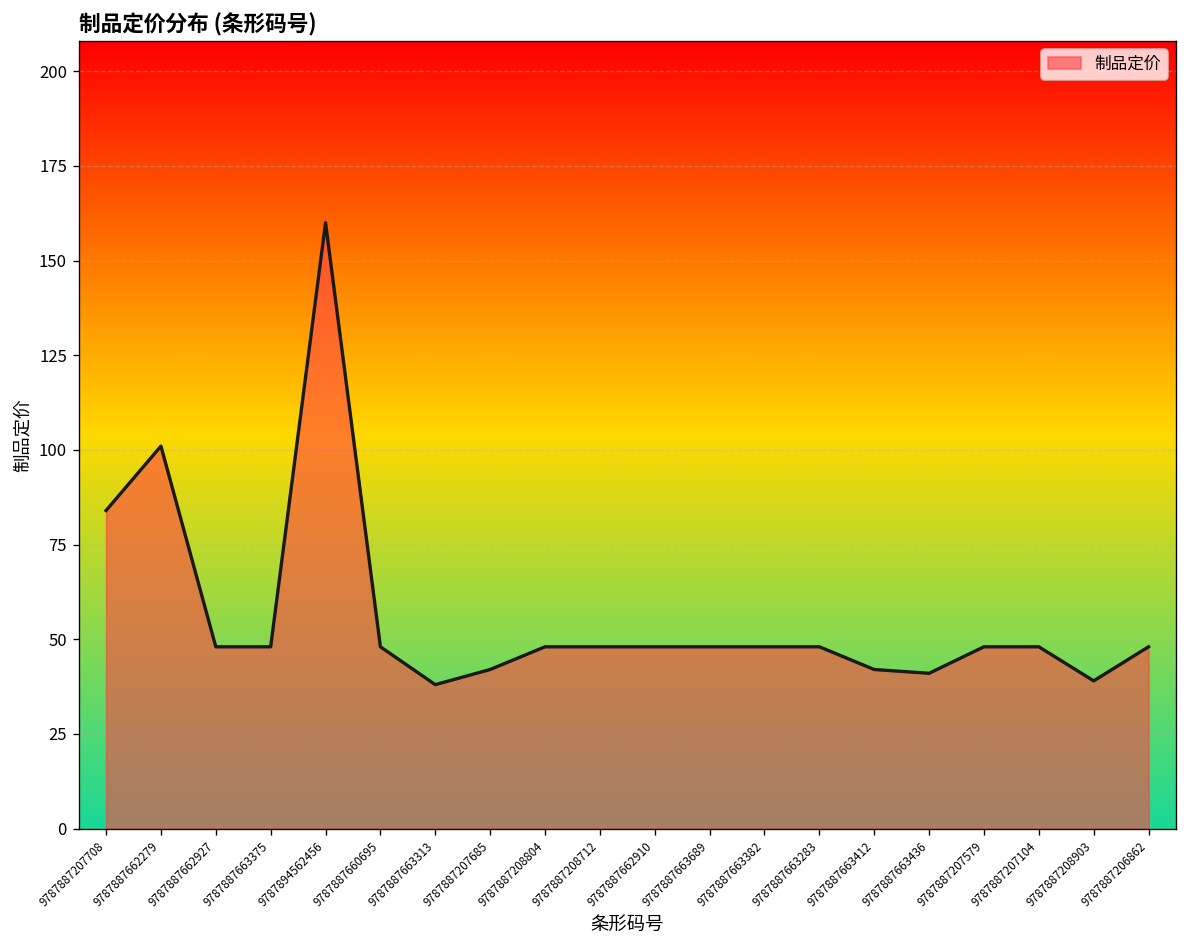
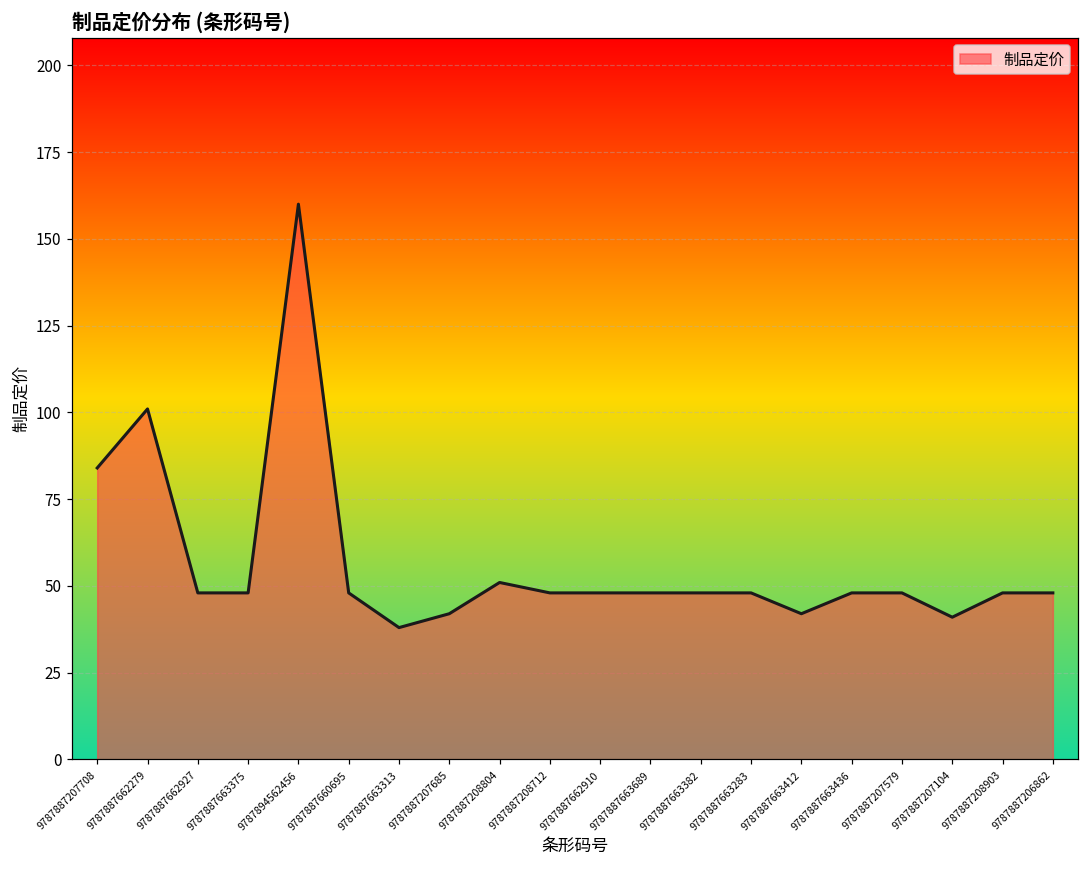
  {
    "9787887207708": 84,
    "9787887662279": 101,
    "9787887662927": 48,
    "9787887663375": 48,
    "9787894562456": 160,
    "9787887660695": 48,
    "9787887663313": 38,
    "9787887207685": 42,
-   "9787887208804": 48,
+   "9787887208804": 51,
    "9787887208712": 48,
    "9787887662910": 48,
    "9787887663689": 48,
    "9787887663382": 48,
    "9787887663283": 48,
    "9787887663412": 42,
-   "9787887663436": 41,
+   "9787887663436": 48,
    "9787887207579": 48,
-   "9787887207104": 48,
-   "9787887208903": 39,
+   "9787887207104": 41,
+   "9787887208903": 48,
    "9787887206862": 48
  }
